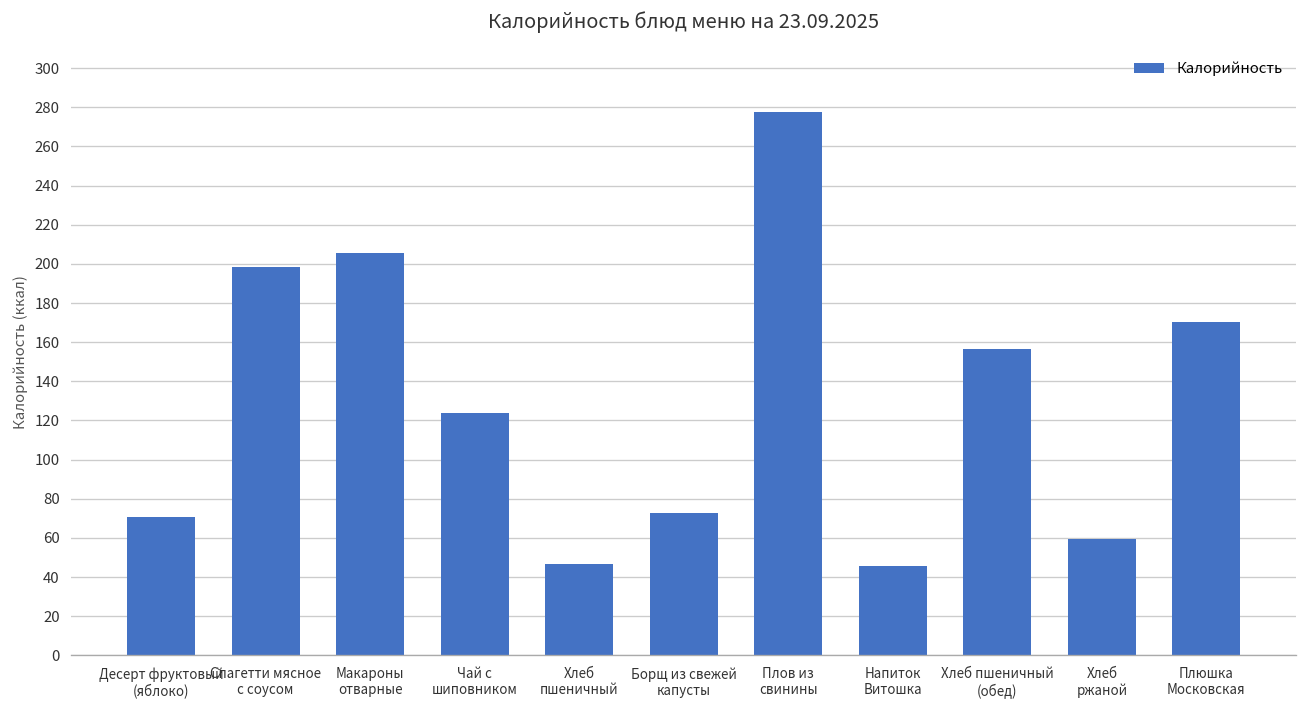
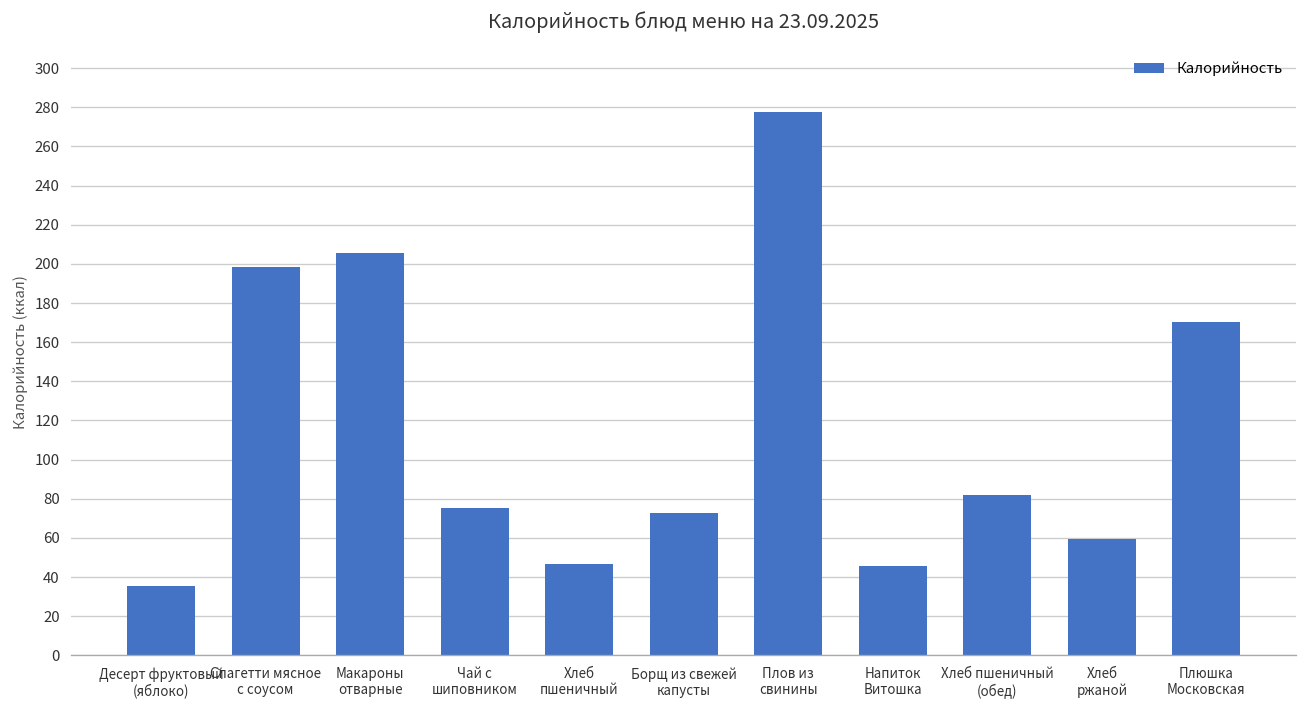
  {
-   "Десерт фруктовый (яблоко)": 71,
+   "Десерт фруктовый (яблоко)": 35,
    "Спагетти мясное с соусом": 198,
    "Макароны отварные": 205,
-   "Чай с шиповником": 124,
+   "Чай с шиповником": 75,
    "Хлеб пшеничный": 47,
    "Борщ из свежей капусты": 73,
    "Плов из свинины": 277,
    "Напиток Витошка": 46,
-   "Хлеб пшеничный (обед)": 157,
+   "Хлеб пшеничный (обед)": 82,
    "Хлеб ржаной": 59,
    "Плюшка Московская": 170
  }
